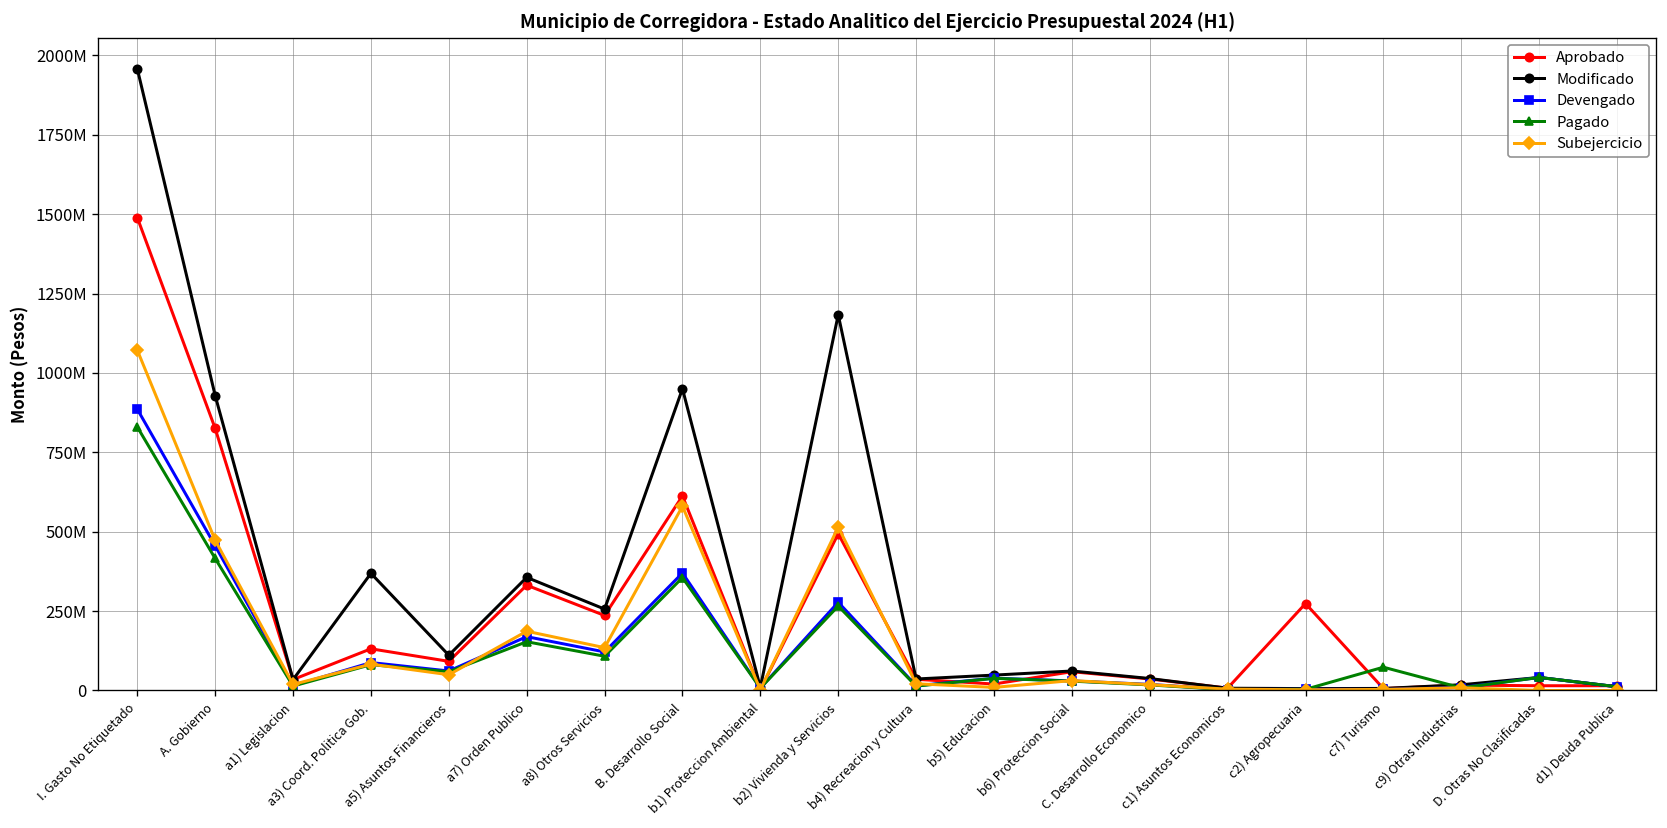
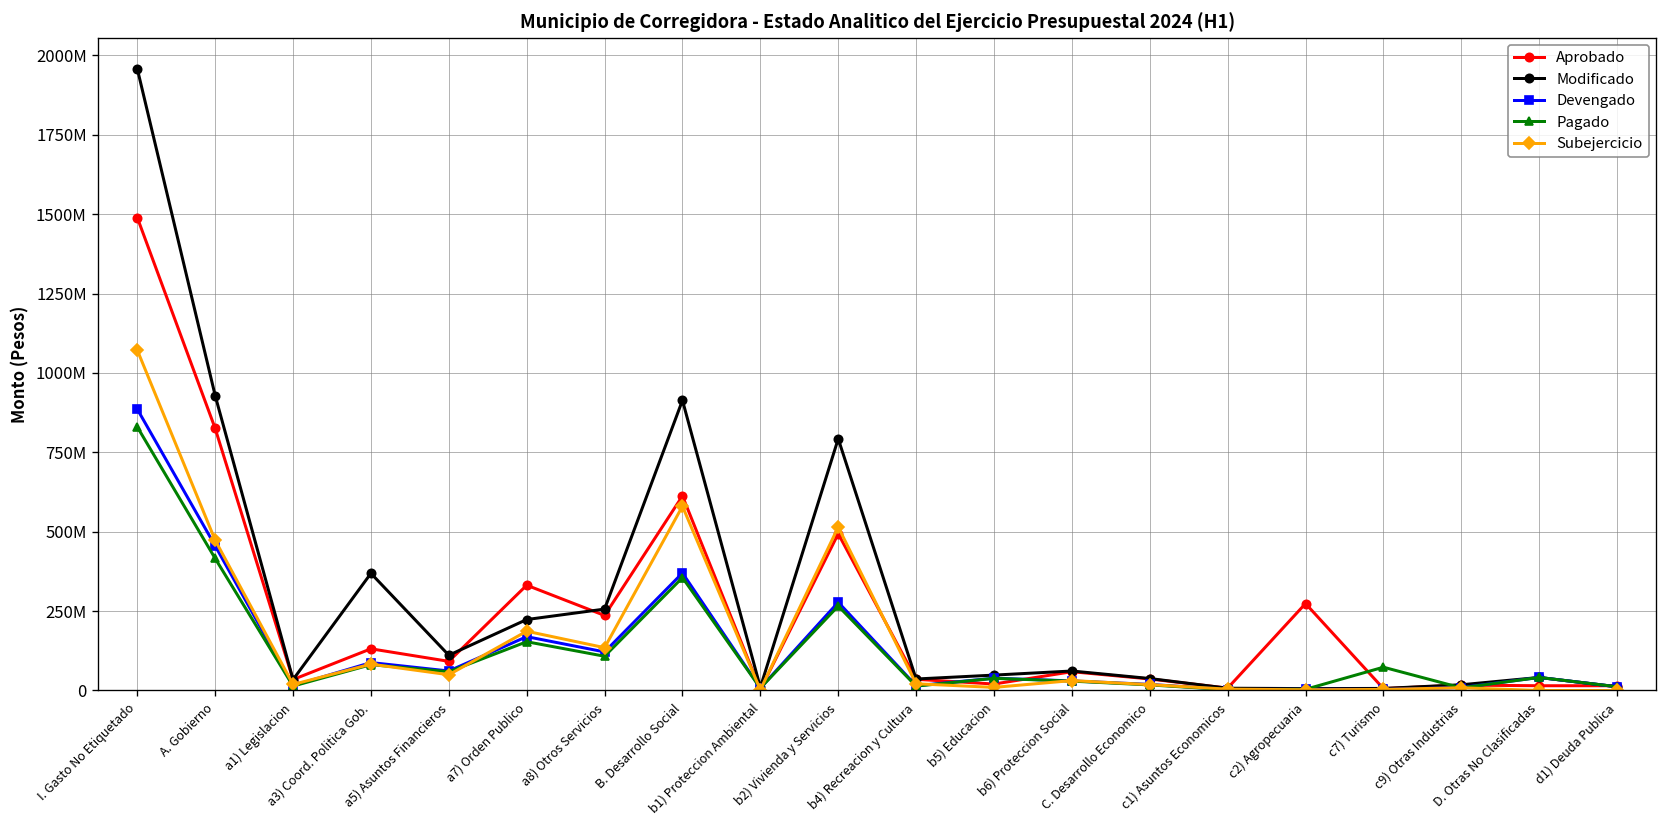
  {
    "Aprobado": {
      "I. Gasto No Etiquetado": 1490000000,
      "A. Gobierno": 830000000,
      "a3) Coord. Politica Gob.": 130000000,
      "a5) Asuntos Financieros": 90000000,
      "a7) Orden Publico": 330000000,
      "a8) Otros Servicios": 240000000,
      "B. Desarrollo Social": 610000000,
      "b2) Vivienda y Servicios": 490000000,
      "b5) Educacion": 20000000,
      "c2) Agropecuaria": 270000000,
      "D. Otras No Clasificadas": 20000000
    },
    "Modificado": {
      "I. Gasto No Etiquetado": 1960000000,
      "A. Gobierno": 930000000,
      "a3) Coord. Politica Gob.": 370000000,
      "a5) Asuntos Financieros": 110000000,
-     "a7) Orden Publico": 360000000,
+     "a7) Orden Publico": 220000000,
      "a8) Otros Servicios": 260000000,
-     "B. Desarrollo Social": 950000000,
-     "b2) Vivienda y Servicios": 1180000000,
+     "B. Desarrollo Social": 910000000,
+     "b2) Vivienda y Servicios": 790000000,
      "b5) Educacion": 50000000
    },
    "Devengado": {
      "I. Gasto No Etiquetado": 890000000,
      "A. Gobierno": 460000000,
      "a7) Orden Publico": 170000000,
      "a8) Otros Servicios": 120000000,
      "B. Desarrollo Social": 370000000,
      "b2) Vivienda y Servicios": 280000000
    },
    "Pagado": {
      "I. Gasto No Etiquetado": 830000000,
      "A. Gobierno": 420000000,
      "a7) Orden Publico": 150000000,
      "a8) Otros Servicios": 110000000,
      "B. Desarrollo Social": 360000000,
      "b2) Vivienda y Servicios": 270000000,
      "c7) Turismo": 70000000
    },
    "Subejercicio": {
      "I. Gasto No Etiquetado": 1070000000,
      "A. Gobierno": 470000000,
      "a7) Orden Publico": 190000000,
      "a8) Otros Servicios": 130000000,
      "B. Desarrollo Social": 580000000,
      "b2) Vivienda y Servicios": 510000000,
      "b5) Educacion": 10000000,
      "D. Otras No Clasificadas": 0,
      "d1) Deuda Publica": 0
    }
  }
